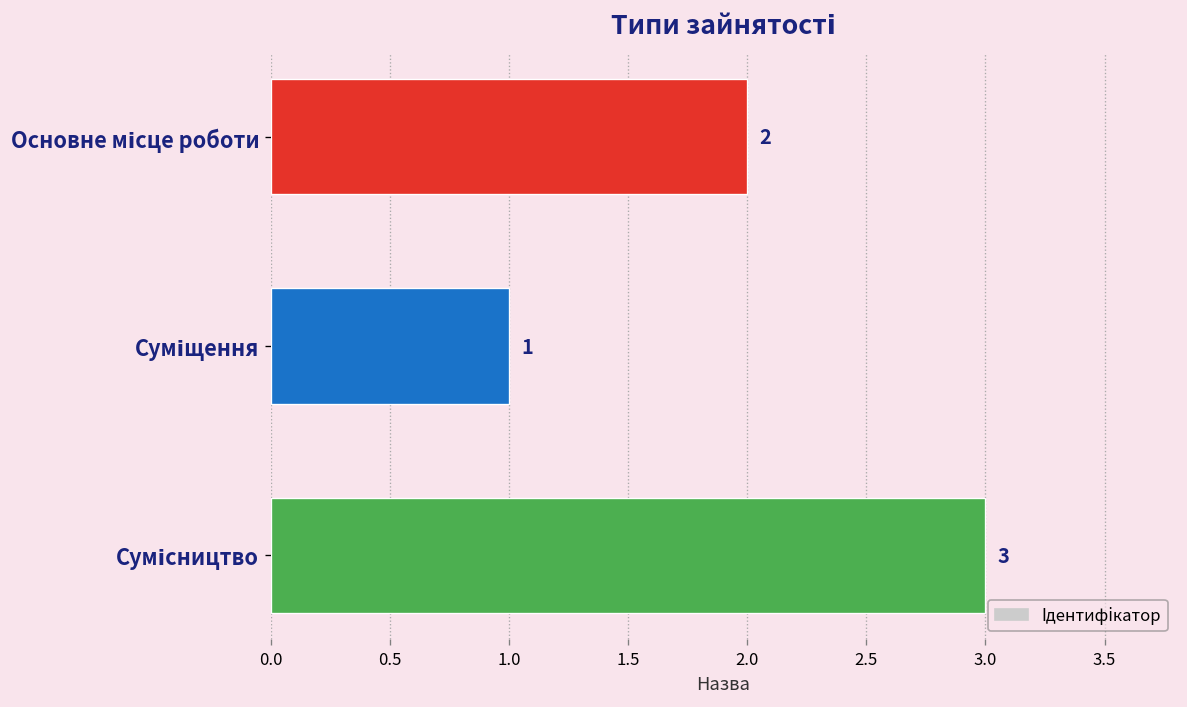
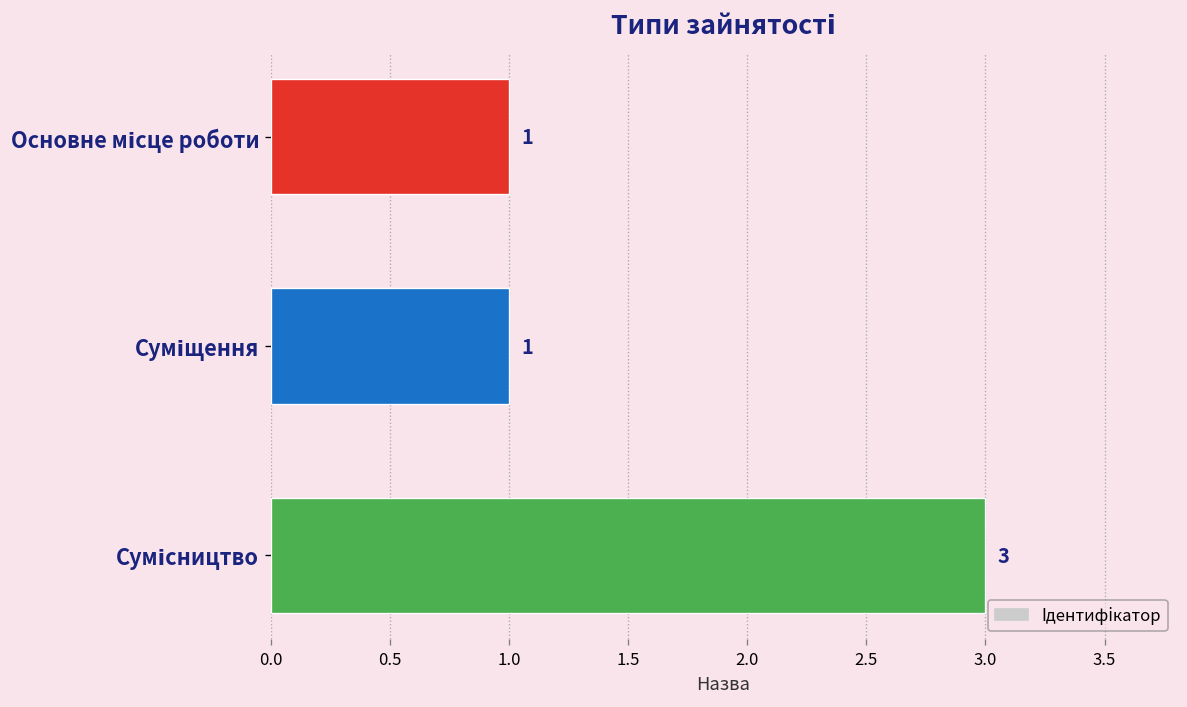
  {
-   "Основне місце роботи": 2,
+   "Основне місце роботи": 1,
    "Суміщення": 1,
    "Сумісництво": 3
  }
